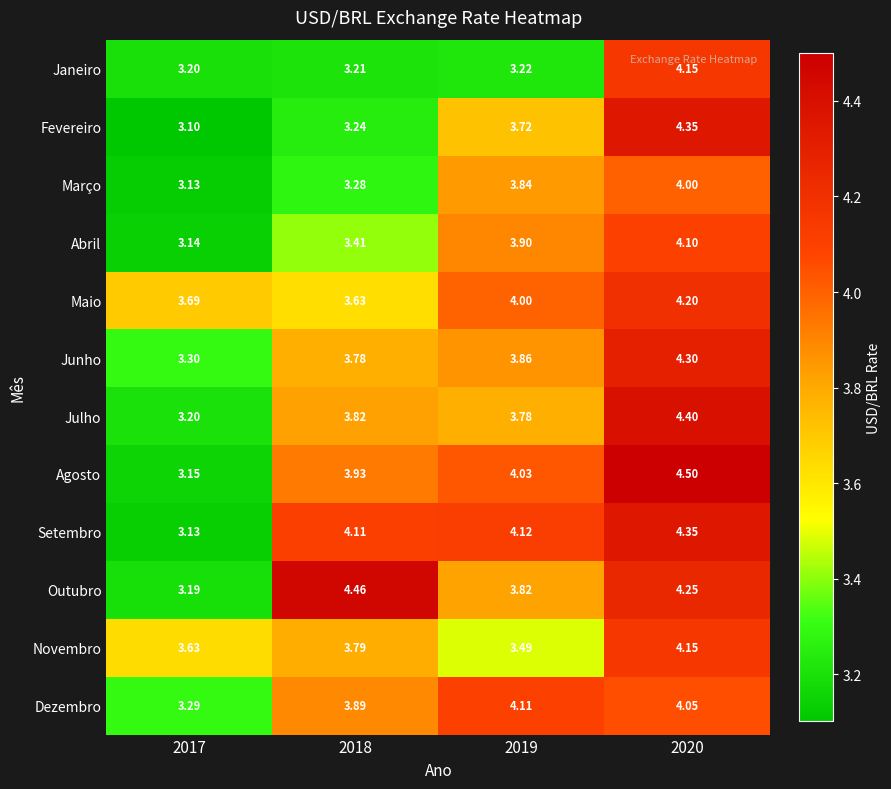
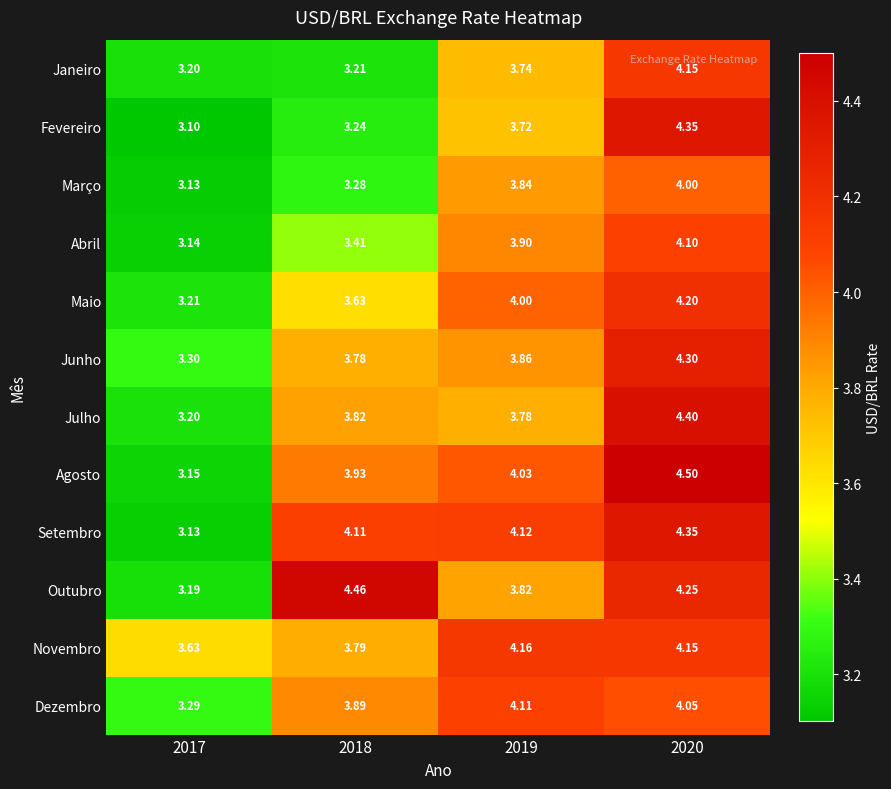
  {
    "Janeiro": {
      "2017": 3.20,
      "2018": 3.21,
-     "2019": 3.22
+     "2019": 3.74
    },
    "Fevereiro": {
      "2017": 3.10,
      "2018": 3.24,
      "2019": 3.72,
      "2020": 4.35
    },
    "Março": {
      "2017": 3.13,
      "2018": 3.28,
      "2019": 3.84,
      "2020": 4.00
    },
    "Abril": {
      "2017": 3.14,
      "2018": 3.41,
      "2019": 3.90,
      "2020": 4.10
    },
    "Maio": {
-     "2017": 3.69,
+     "2017": 3.21,
      "2018": 3.63,
      "2019": 4.00,
      "2020": 4.20
    },
    "Junho": {
      "2017": 3.30,
      "2018": 3.78,
      "2019": 3.86,
      "2020": 4.30
    },
    "Julho": {
      "2017": 3.20,
      "2018": 3.82,
      "2019": 3.78,
      "2020": 4.40
    },
    "Agosto": {
      "2017": 3.15,
      "2018": 3.93,
      "2019": 4.03,
      "2020": 4.50
    },
    "Setembro": {
      "2017": 3.13,
      "2018": 4.11,
      "2019": 4.12,
      "2020": 4.35
    },
    "Outubro": {
      "2017": 3.19,
      "2018": 4.46,
      "2019": 3.82,
      "2020": 4.25
    },
    "Novembro": {
      "2017": 3.63,
      "2018": 3.79,
-     "2019": 3.49,
+     "2019": 4.16,
      "2020": 4.15
    },
    "Dezembro": {
      "2017": 3.29,
      "2018": 3.89,
      "2019": 4.11,
      "2020": 4.05
    }
  }
